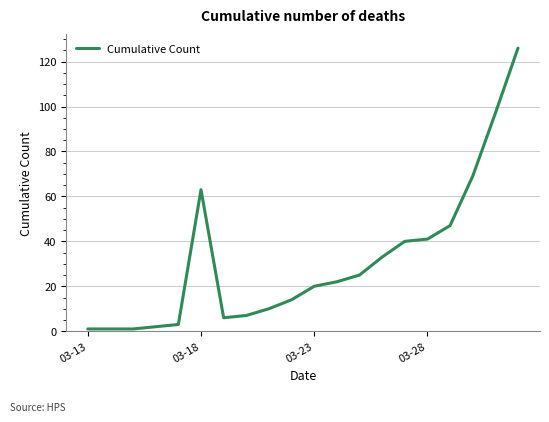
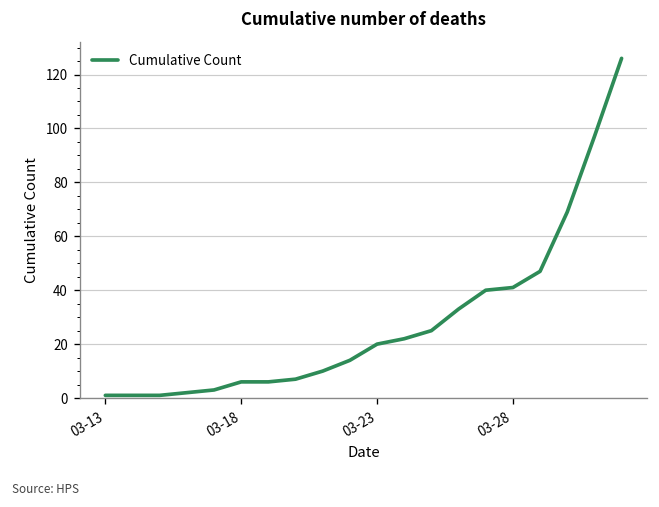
  {
    "03-13": 1,
-   "03-18": 63,
+   "03-18": 6,
    "03-23": 20,
    "03-28": 41
  }
